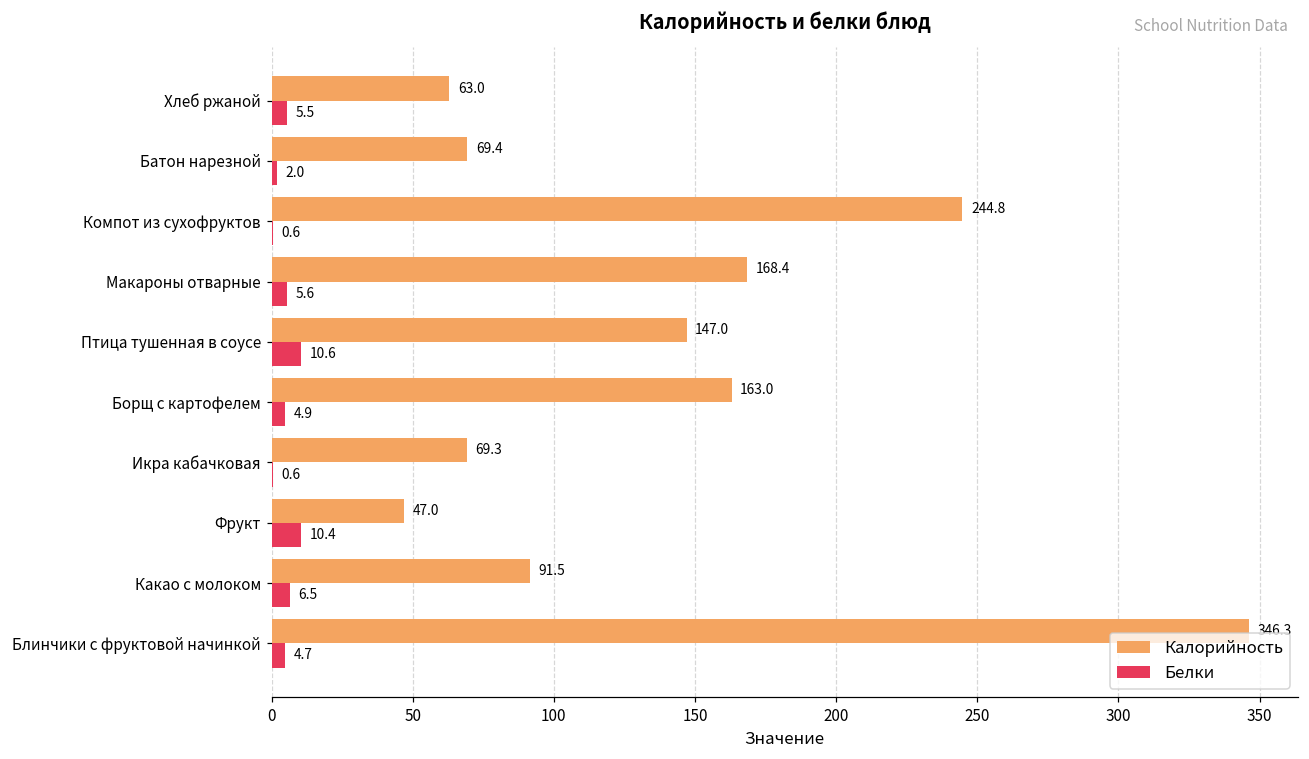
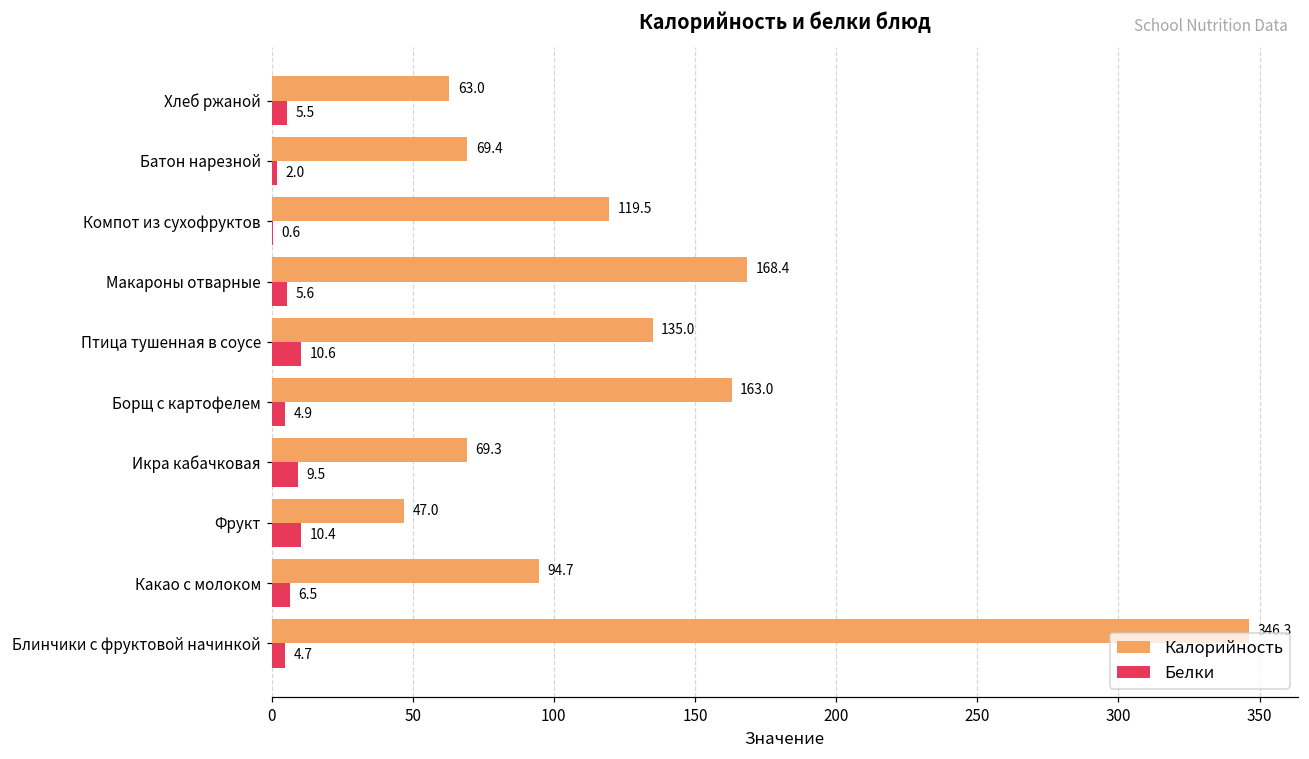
  {
    "Калорийность": {
      "Хлеб ржаной": 63.0,
      "Батон нарезной": 69.4,
-     "Компот из сухофруктов": 244.8,
+     "Компот из сухофруктов": 119.5,
      "Макароны отварные": 168.4,
-     "Птица тушенная в соусе": 147.0,
+     "Птица тушенная в соусе": 135.0,
      "Борщ с картофелем": 163.0,
      "Икра кабачковая": 69.3,
      "Фрукт": 47.0,
-     "Какао с молоком": 91.5
+     "Какао с молоком": 94.7
    },
    "Белки": {
      "Хлеб ржаной": 5.5,
      "Батон нарезной": 2.0,
      "Компот из сухофруктов": 0.6,
      "Макароны отварные": 5.6,
      "Птица тушенная в соусе": 10.6,
      "Борщ с картофелем": 4.9,
-     "Икра кабачковая": 0.6,
+     "Икра кабачковая": 9.5,
      "Фрукт": 10.4,
      "Какао с молоком": 6.5,
      "Блинчики с фруктовой начинкой": 4.7
    }
  }
